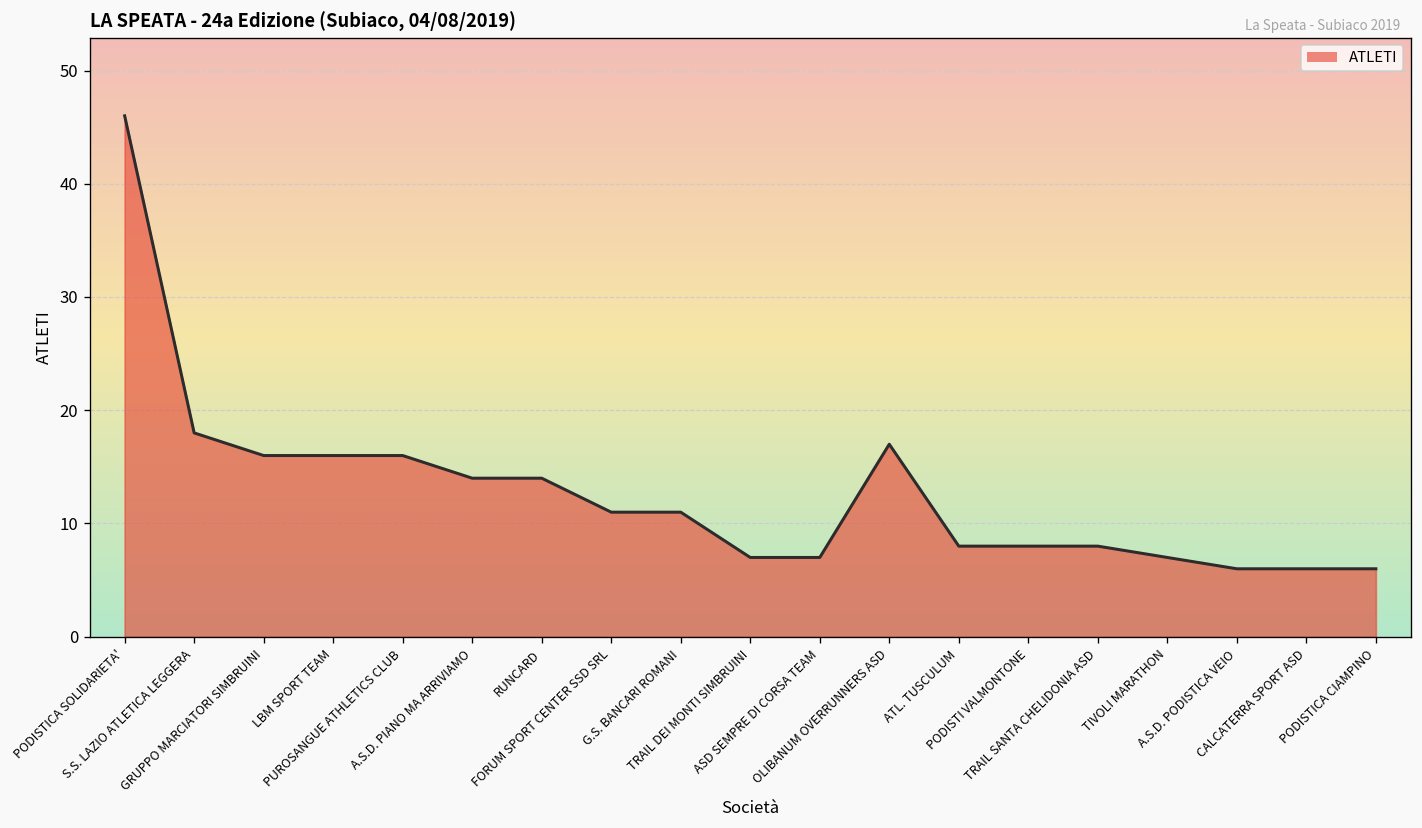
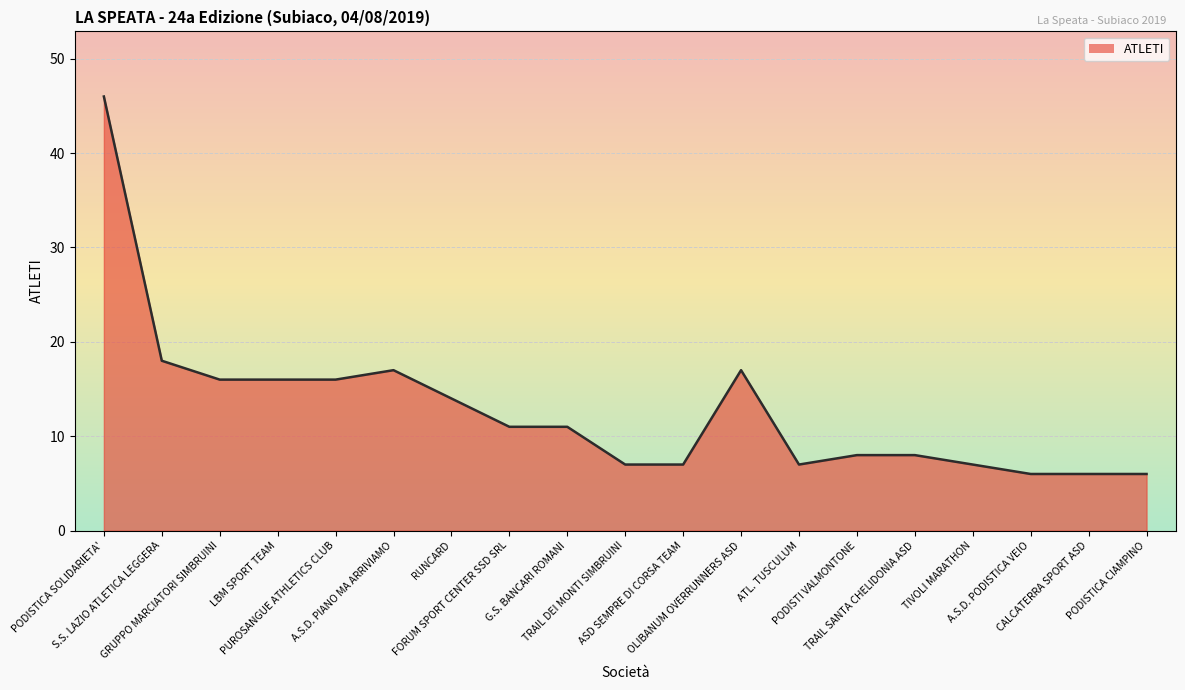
  {
    "PODISTICA SOLIDARIETA'": 46,
    "S.S. LAZIO ATLETICA LEGGERA": 18,
    "GRUPPO MARCIATORI SIMBRUINI": 16,
    "LBM SPORT TEAM": 16,
    "PUROSANGUE ATHLETICS CLUB": 16,
-   "A.S.D. PIANO MA ARRIVIAMO": 14,
+   "A.S.D. PIANO MA ARRIVIAMO": 17,
    "RUNCARD": 14,
    "FORUM SPORT CENTER SSD SRL": 11,
    "G.S. BANCARI ROMANI": 11,
    "TRAIL DEI MONTI SIMBRUINI": 7,
    "ASD SEMPRE DI CORSA TEAM": 7,
    "OLIBANUM OVERRUNNERS ASD": 17,
-   "ATL. TUSCULUM": 8,
+   "ATL. TUSCULUM": 7,
    "PODISTI VALMONTONE": 8,
    "TRAIL SANTA CHELIDONIA ASD": 8,
    "TIVOLI MARATHON": 7,
    "A.S.D. PODISTICA VEIO": 6,
    "CALCATERRA SPORT ASD": 6,
    "PODISTICA CIAMPINO": 6
  }
